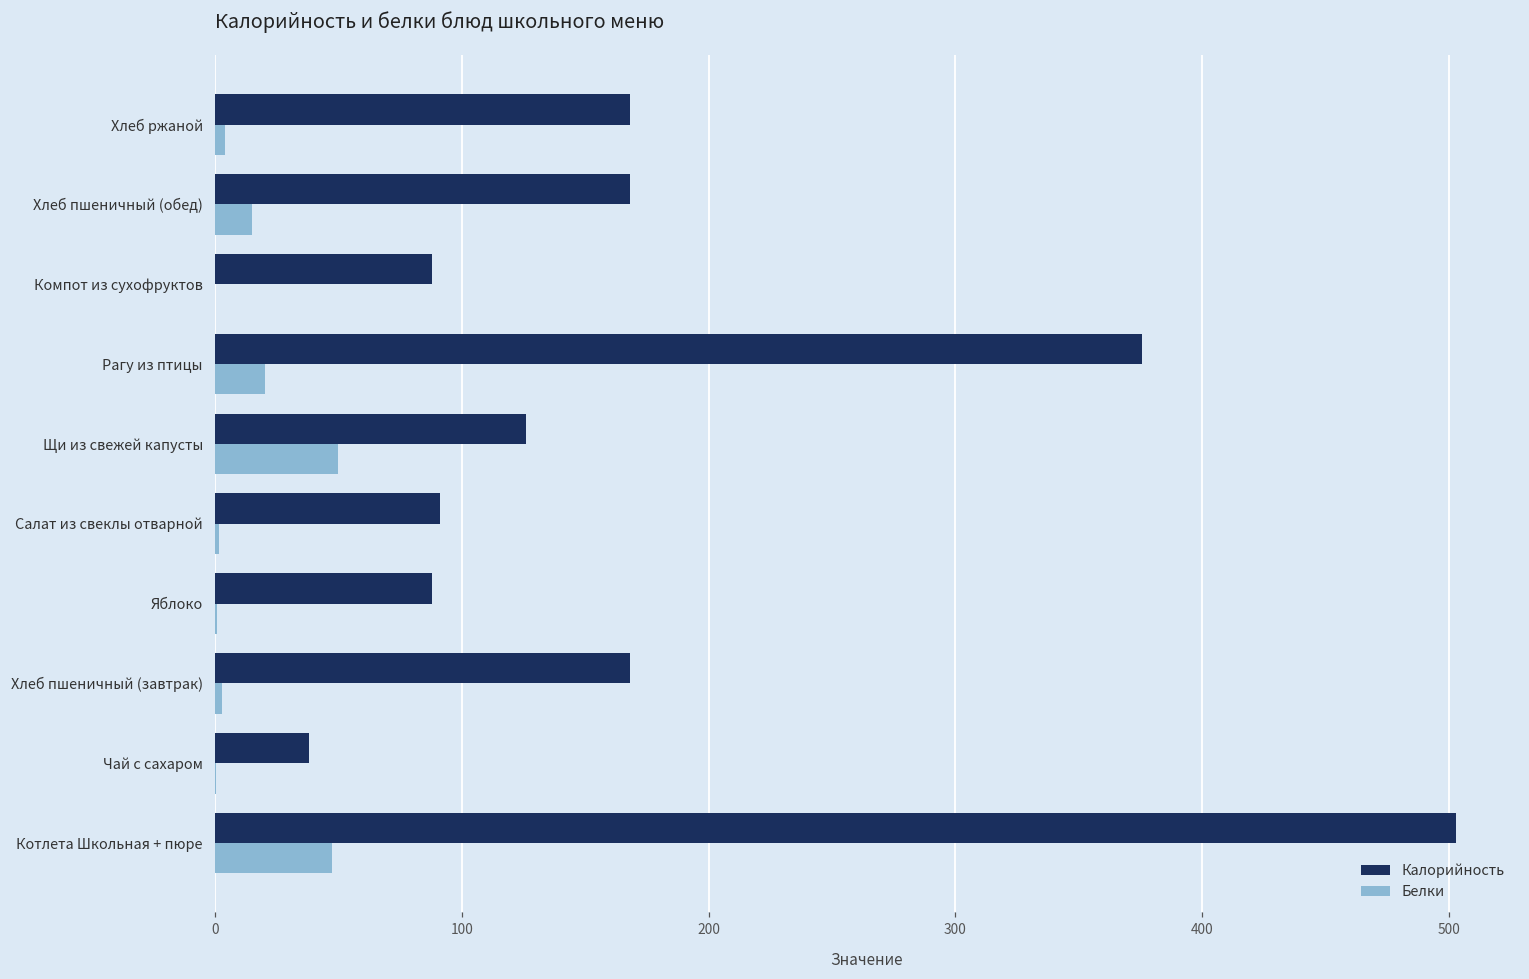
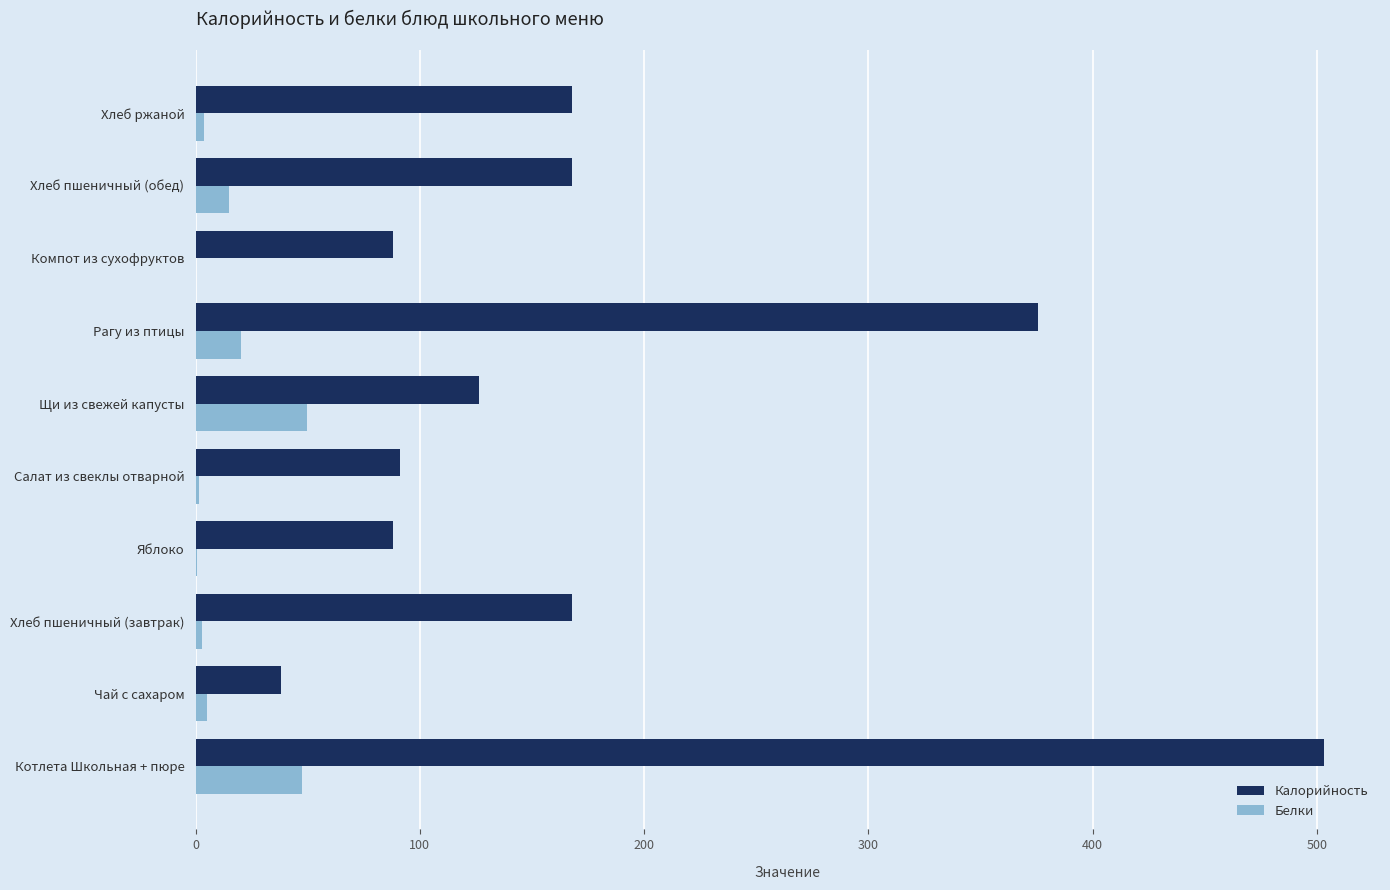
  {
    "Калорийность": {
      "Хлеб ржаной": 168,
      "Хлеб пшеничный (обед)": 168,
      "Компот из сухофруктов": 88,
      "Рагу из птицы": 376,
      "Щи из свежей капусты": 126,
      "Салат из свеклы отварной": 91,
      "Яблоко": 88,
      "Хлеб пшеничный (завтрак)": 168,
      "Чай с сахаром": 38,
      "Котлета Школьная + пюре": 503
    },
    "Белки": {
      "Хлеб ржаной": 4,
      "Хлеб пшеничный (обед)": 15,
      "Рагу из птицы": 20,
      "Щи из свежей капусты": 50,
      "Салат из свеклы отварной": 1,
      "Хлеб пшеничный (завтрак)": 3,
-     "Чай с сахаром": 0,
+     "Чай с сахаром": 5,
      "Котлета Школьная + пюре": 47
    }
  }
